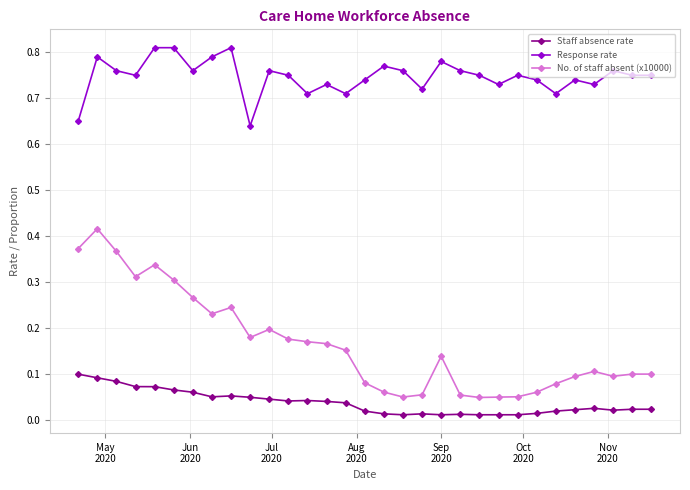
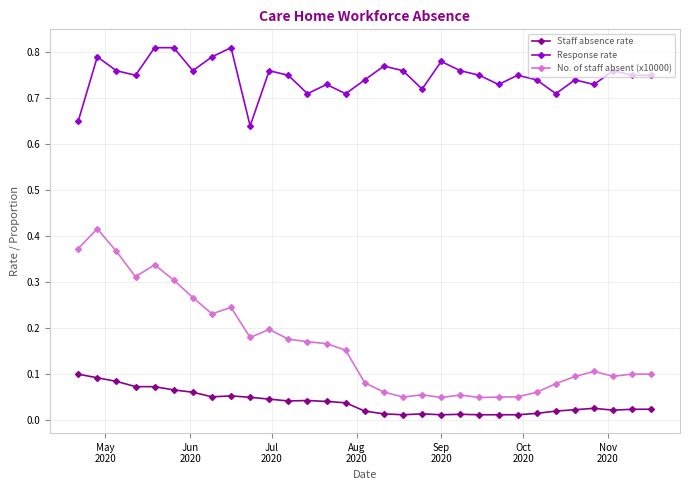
  {
    "Staff absence rate": {
      "Sep 2020": 0.01
    },
    "Response rate": {
      "Sep 2020": 0.78
    },
    "No. of staff absent (x10000)": {
-     "Sep 2020": 0.14
+     "Sep 2020": 0.05
    }
  }
